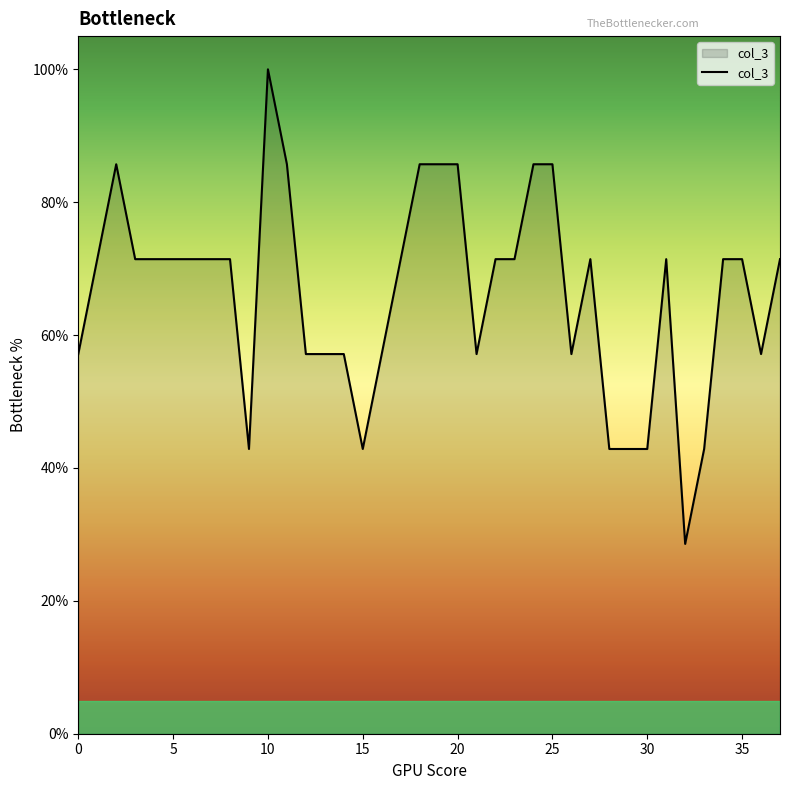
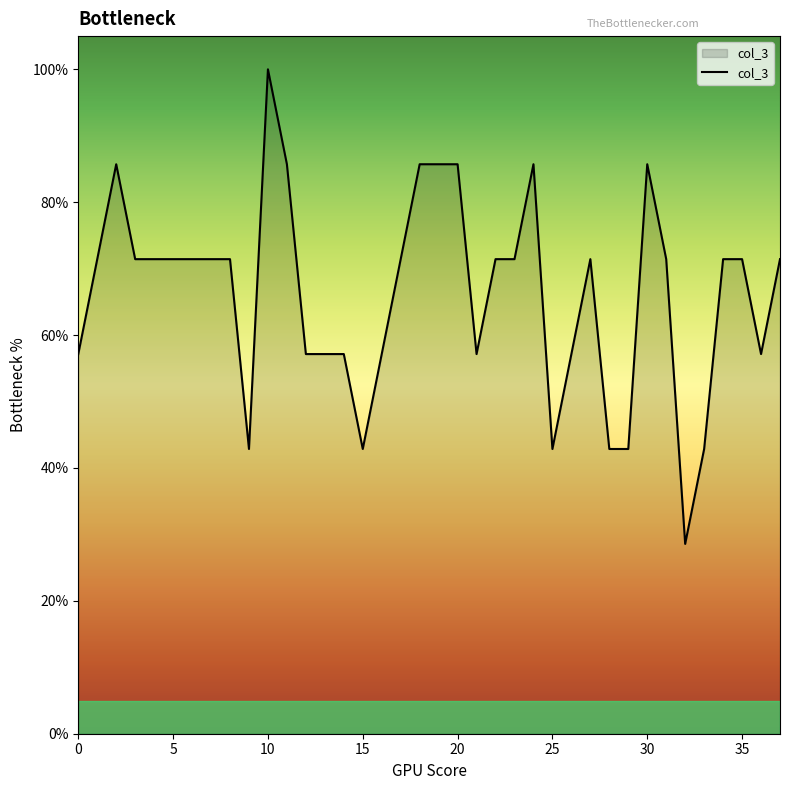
  {
    "0": "57%",
    "5": "71%",
    "10": "100%",
    "15": "43%",
    "20": "86%",
-   "25": "86%",
-   "30": "43%",
+   "25": "43%",
+   "30": "86%",
    "35": "71%"
  }
